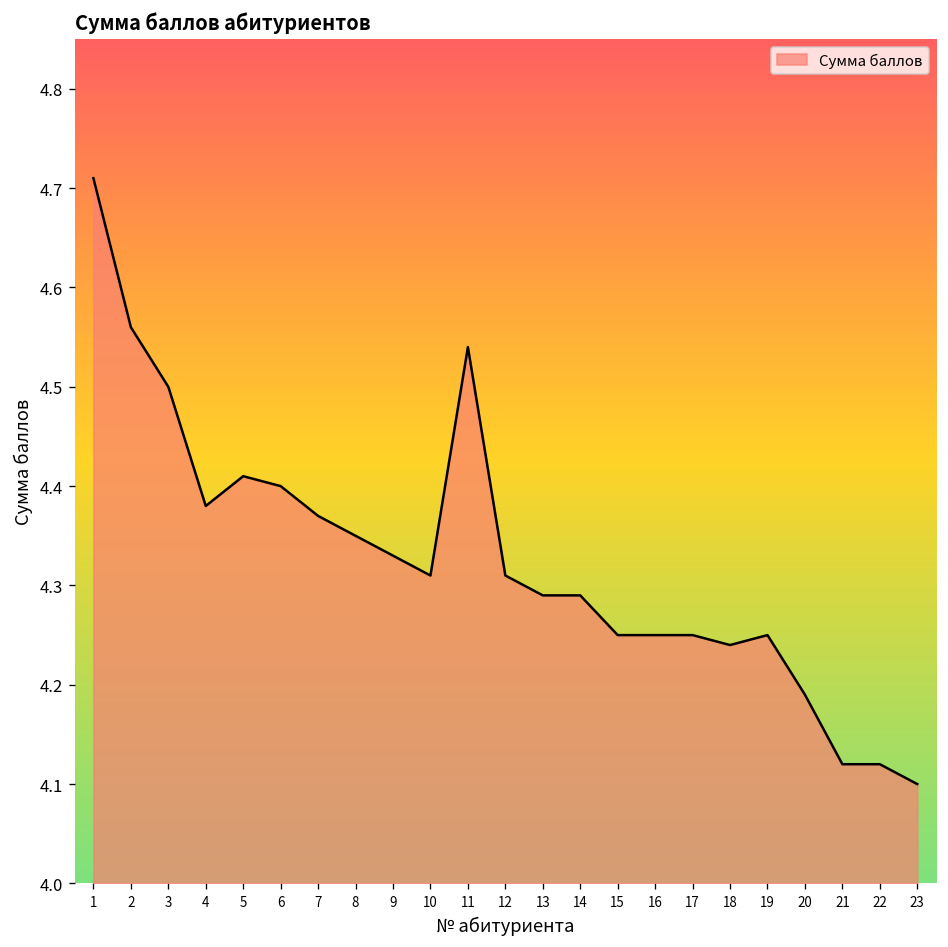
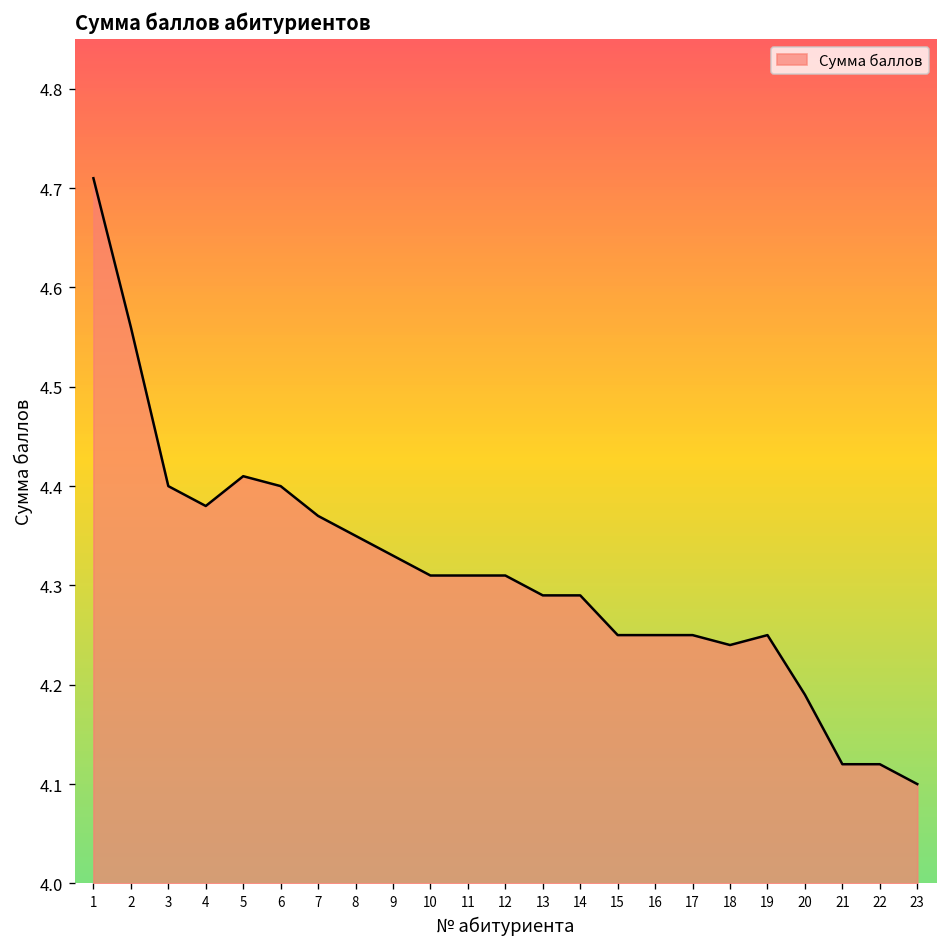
  {
    "1": 4.71,
    "2": 4.56,
-   "3": 4.5,
+   "3": 4.4,
    "4": 4.38,
    "5": 4.41,
    "6": 4.40,
    "7": 4.37,
    "8": 4.35,
    "9": 4.33,
    "10": 4.31,
-   "11": 4.54,
+   "11": 4.31,
    "12": 4.31,
    "13": 4.29,
    "14": 4.29,
    "15": 4.25,
    "16": 4.25,
    "17": 4.25,
    "18": 4.24,
    "19": 4.25,
    "20": 4.19,
    "21": 4.12,
    "22": 4.12,
    "23": 4.10
  }
